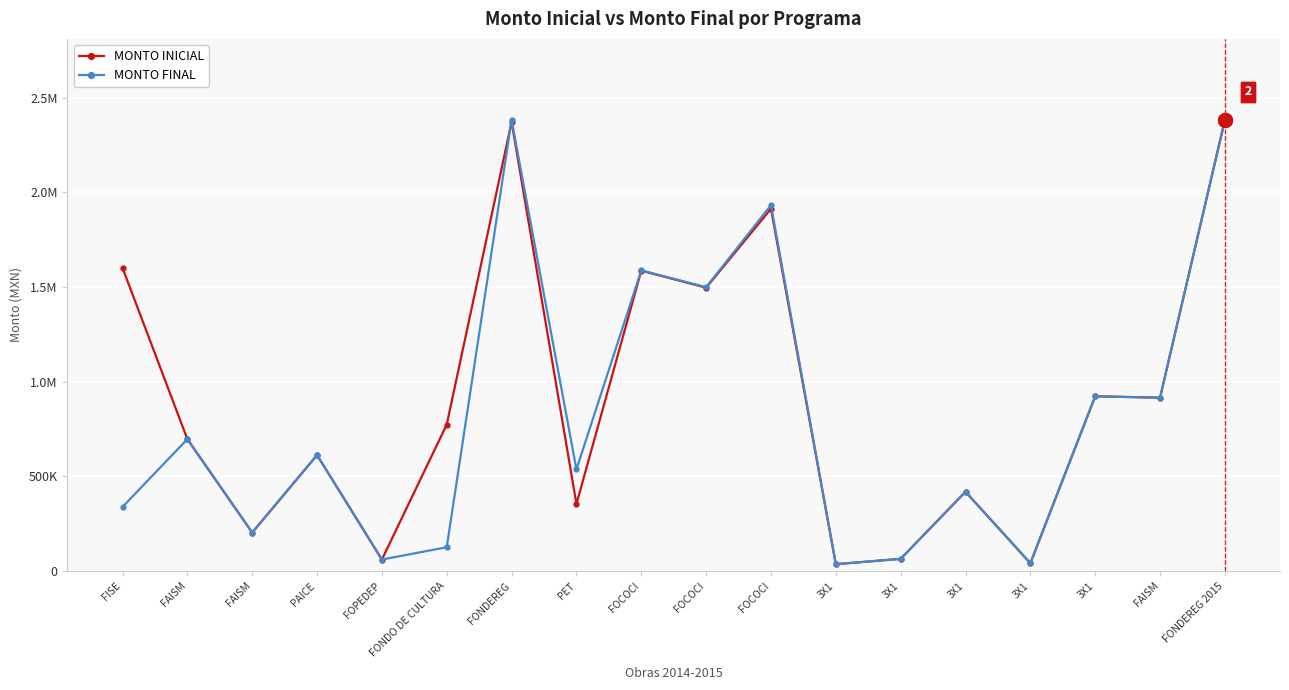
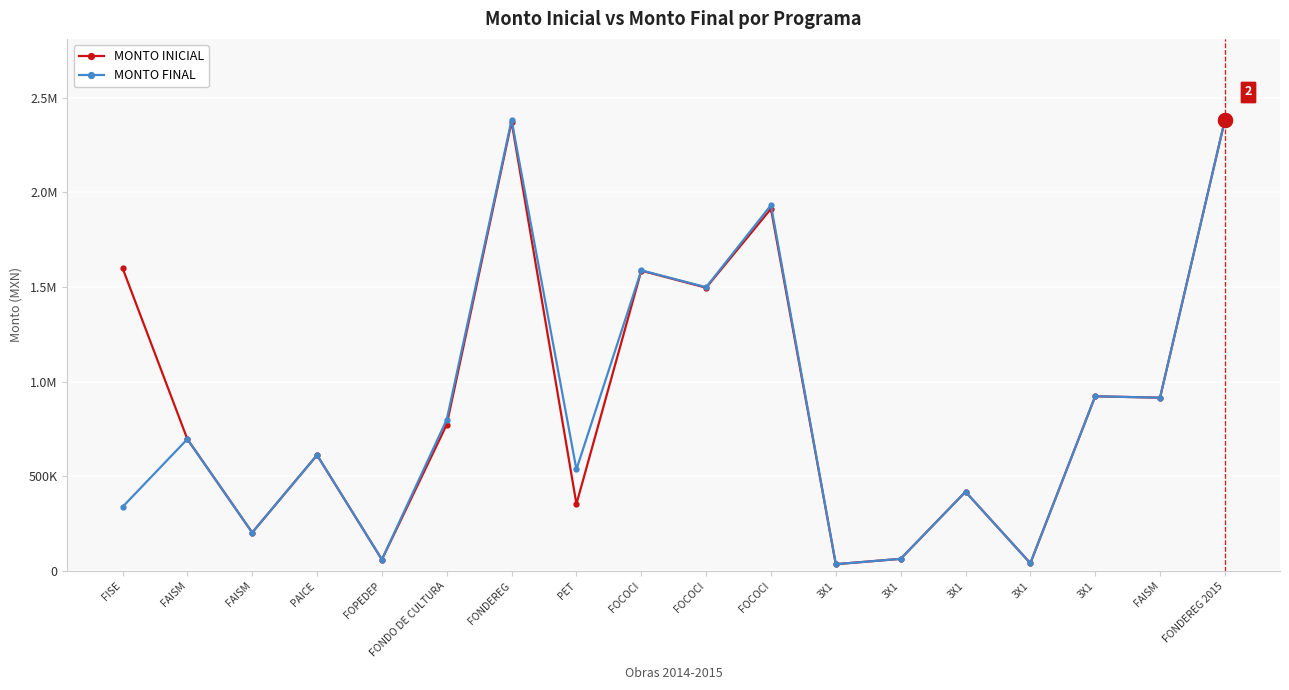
  {
    "MONTO FINAL": {
      "FISE": 340000,
-     "FONDO DE CULTURA": 120000,
+     "FONDO DE CULTURA": 800000,
      "PET": 540000
    }
  }
